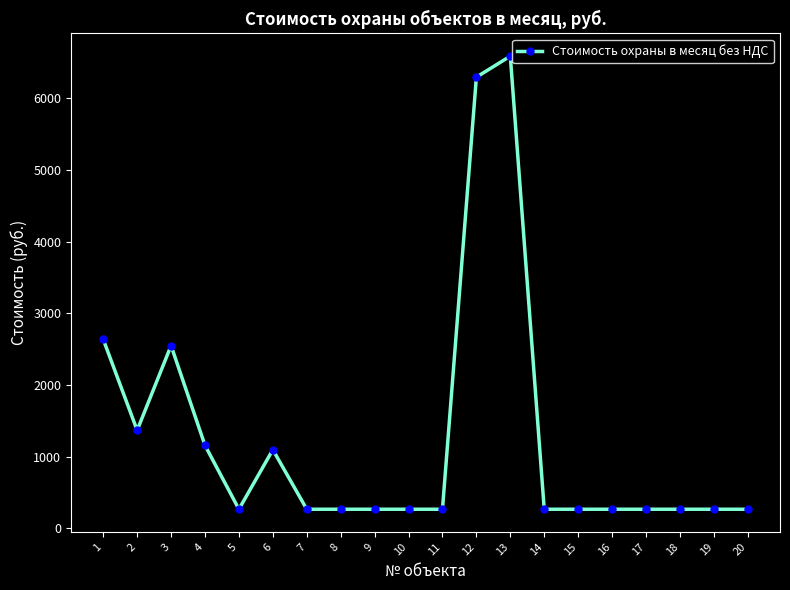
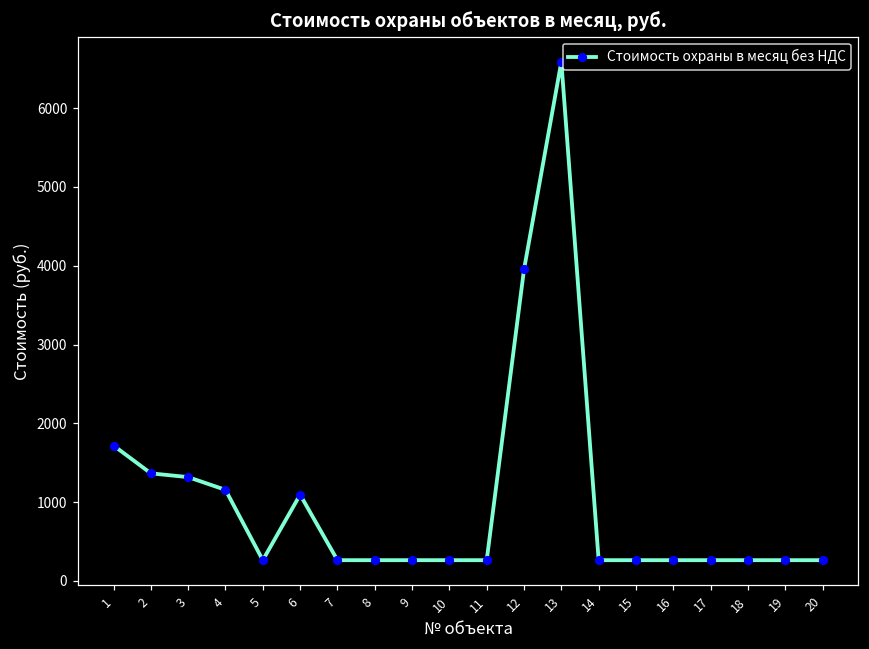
  {
-   "1": 2600,
+   "1": 1700,
    "2": 1400,
-   "3": 2500,
+   "3": 1300,
    "4": 1200,
    "5": 300,
    "6": 1100,
    "7": 300,
    "8": 300,
    "9": 300,
    "10": 300,
    "11": 300,
-   "12": 6300,
+   "12": 4000,
    "13": 6600,
    "14": 300,
    "15": 300,
    "16": 300,
    "17": 300,
    "18": 300,
    "19": 300,
    "20": 300
  }
